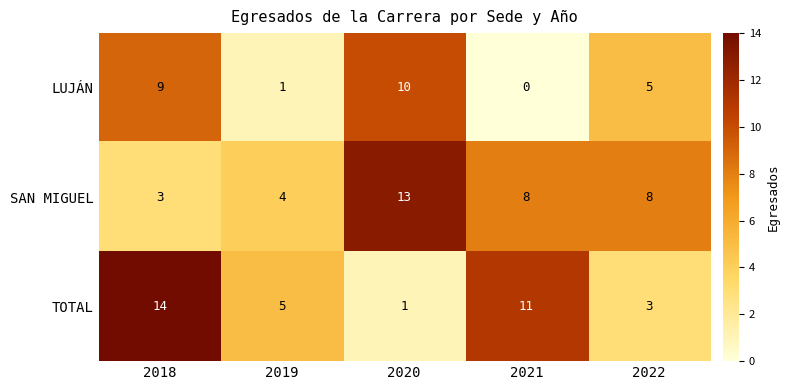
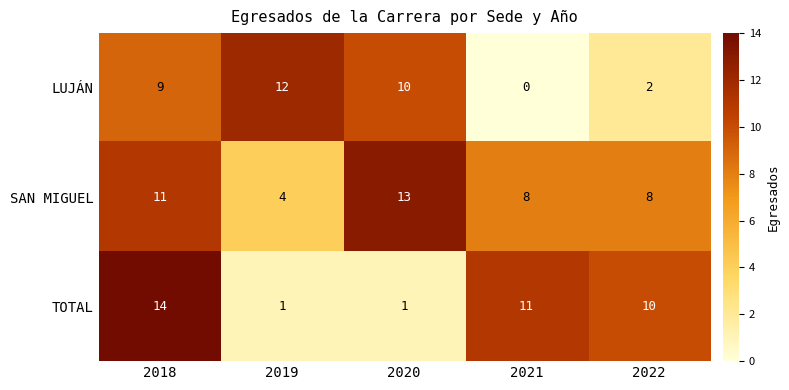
  {
    "LUJÁN": {
      "2018": 9,
-     "2019": 1,
+     "2019": 12,
      "2020": 10,
      "2021": 0,
-     "2022": 5
+     "2022": 2
    },
    "SAN MIGUEL": {
-     "2018": 3,
+     "2018": 11,
      "2019": 4,
      "2020": 13,
      "2021": 8,
      "2022": 8
    },
    "TOTAL": {
      "2018": 14,
-     "2019": 5,
+     "2019": 1,
      "2020": 1,
      "2021": 11,
-     "2022": 3
+     "2022": 10
    }
  }
